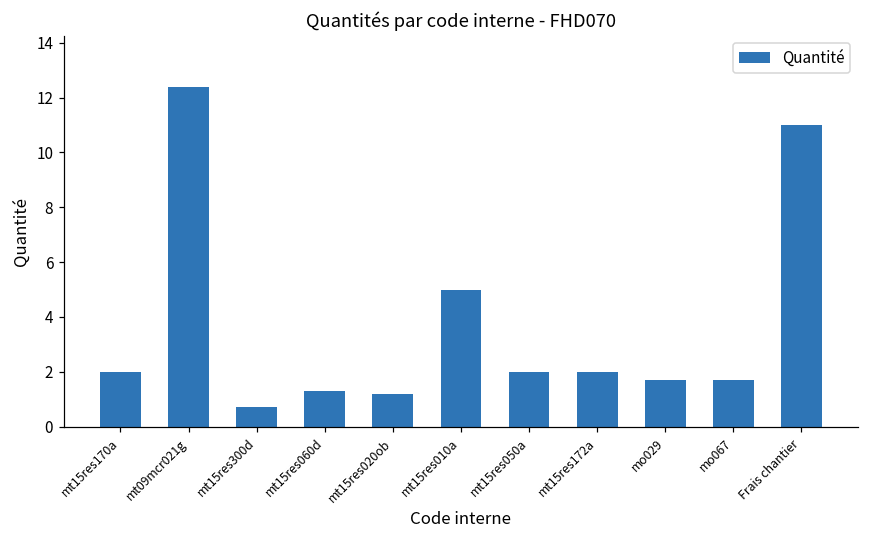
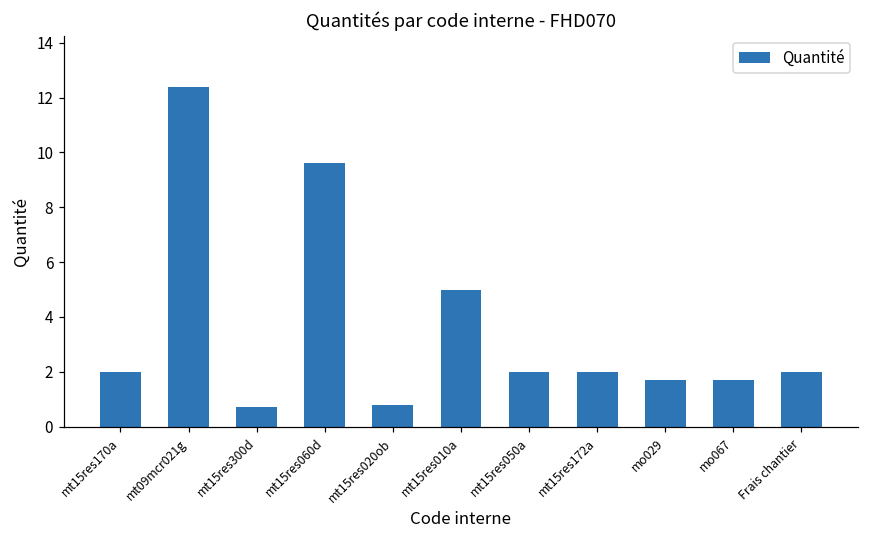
  {
    "mt15res170a": 2.0,
    "mt09mcr021g": 12.4,
    "mt15res300d": 0.7,
-   "mt15res060d": 1.3,
-   "mt15res020ob": 1.2,
+   "mt15res060d": 9.6,
+   "mt15res020ob": 0.8,
    "mt15res010a": 5.0,
    "mt15res050a": 2.0,
    "mt15res172a": 2.0,
    "mo029": 1.7,
    "mo067": 1.7,
-   "Frais chantier": 11
+   "Frais chantier": 2
  }
